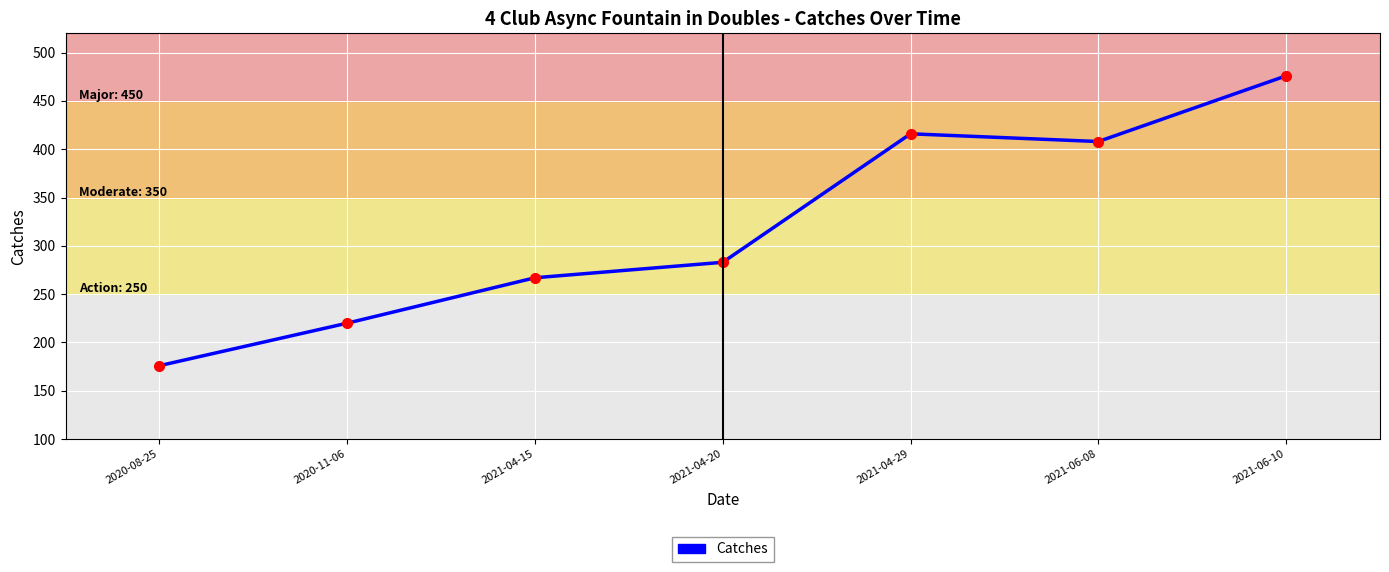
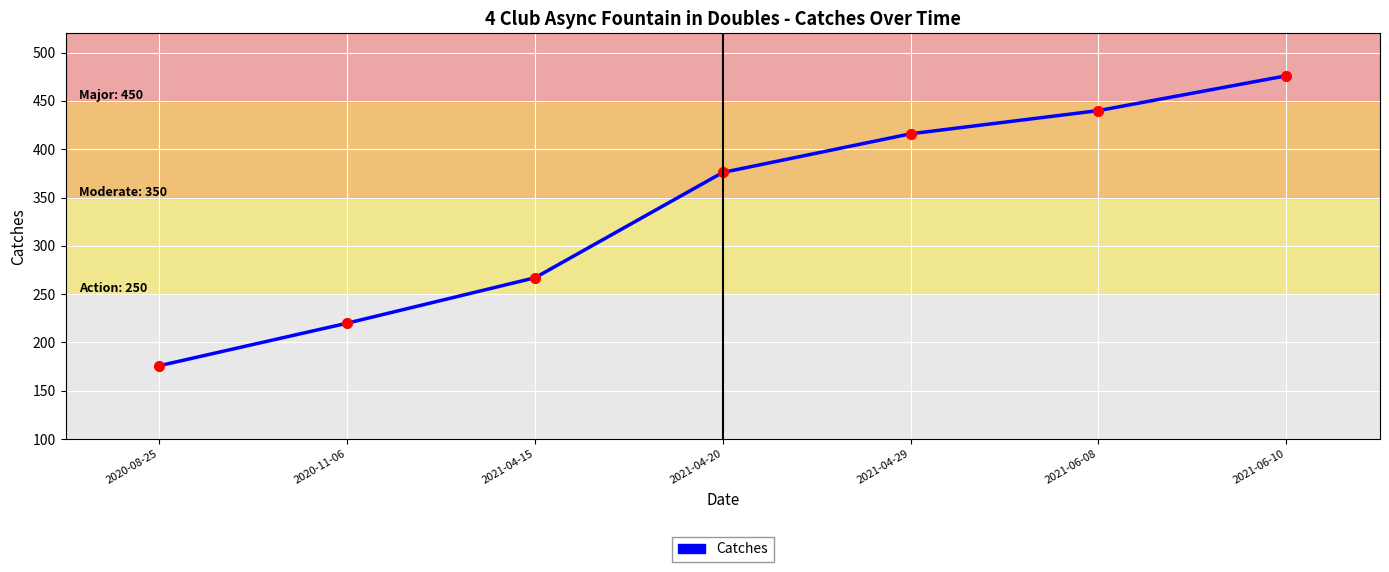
  {
    "2020-08-25": 180,
    "2020-11-06": 220,
    "2021-04-15": 270,
-   "2021-04-20": 280,
+   "2021-04-20": 380,
    "2021-04-29": 420,
-   "2021-06-08": 410,
+   "2021-06-08": 440,
    "2021-06-10": 480
  }
